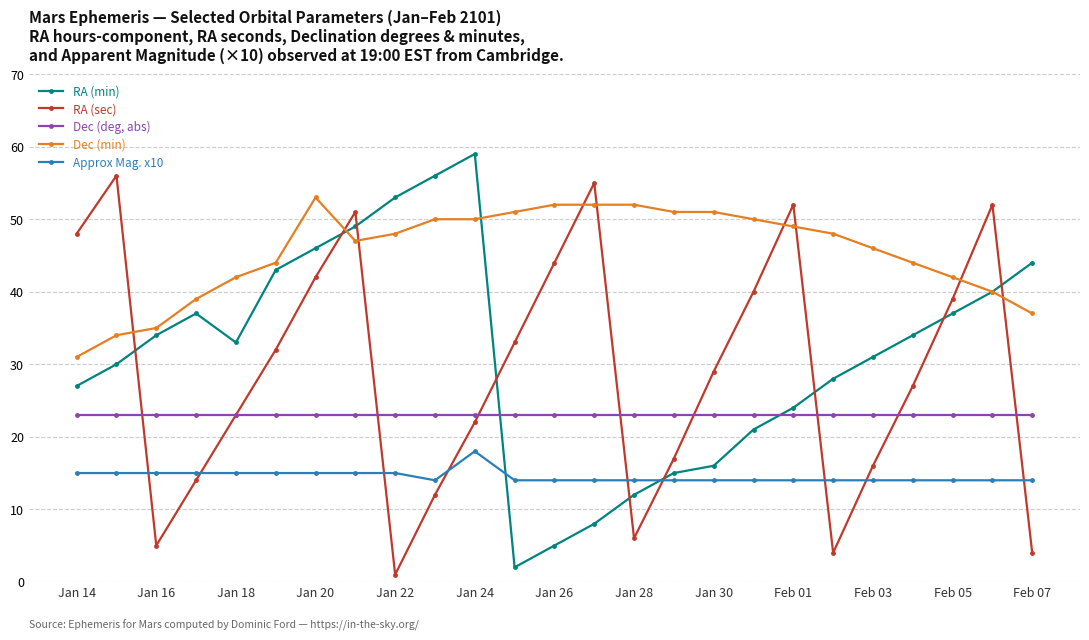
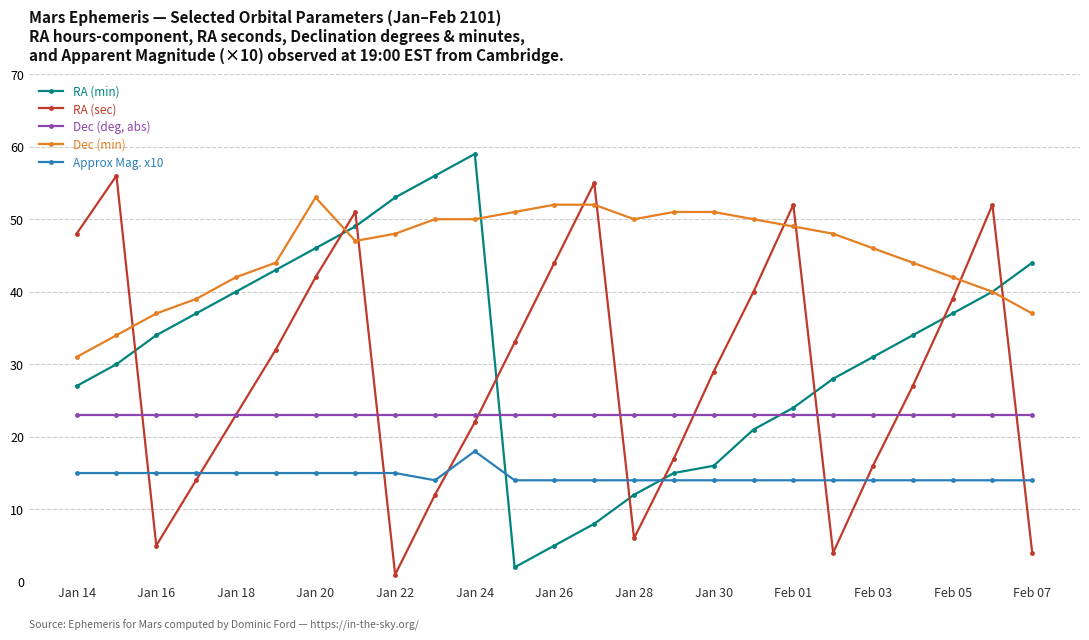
  {
    "RA (min)": {
      "Jan 14": 27,
      "Jan 16": 34,
-     "Jan 18": 33,
+     "Jan 18": 40,
      "Jan 20": 46,
      "Jan 22": 53,
      "Jan 24": 59,
      "Jan 26": 5,
      "Jan 28": 12,
      "Jan 30": 16,
      "Feb 01": 24,
      "Feb 03": 31,
      "Feb 05": 37,
      "Feb 07": 44
    },
    "RA (sec)": {
      "Jan 14": 48,
      "Jan 16": 5,
      "Jan 20": 42,
      "Jan 22": 1,
      "Jan 24": 22,
      "Jan 26": 44,
      "Jan 28": 6,
      "Jan 30": 29,
      "Feb 01": 52,
      "Feb 03": 16,
      "Feb 05": 39,
      "Feb 07": 4
    },
    "Dec (deg, abs)": {
      "Jan 14": 23,
      "Jan 16": 23,
      "Jan 20": 23,
      "Jan 22": 23,
      "Jan 24": 23,
      "Jan 26": 23,
      "Jan 28": 23,
      "Jan 30": 23,
      "Feb 01": 23,
      "Feb 03": 23,
      "Feb 05": 23,
      "Feb 07": 23
    },
    "Dec (min)": {
      "Jan 14": 31,
-     "Jan 16": 35,
+     "Jan 16": 37,
      "Jan 18": 42,
      "Jan 20": 53,
      "Jan 22": 48,
      "Jan 24": 50,
      "Jan 26": 52,
-     "Jan 28": 52,
+     "Jan 28": 50,
      "Jan 30": 51,
      "Feb 01": 49,
      "Feb 03": 46,
      "Feb 05": 42,
      "Feb 07": 37
    },
    "Approx Mag. x10": {
      "Jan 14": 15,
      "Jan 16": 15,
      "Jan 18": 15,
      "Jan 20": 15,
      "Jan 22": 15,
      "Jan 24": 18,
      "Jan 26": 14,
      "Jan 28": 14,
      "Jan 30": 14,
      "Feb 01": 14,
      "Feb 03": 14,
      "Feb 05": 14,
      "Feb 07": 14
    }
  }
